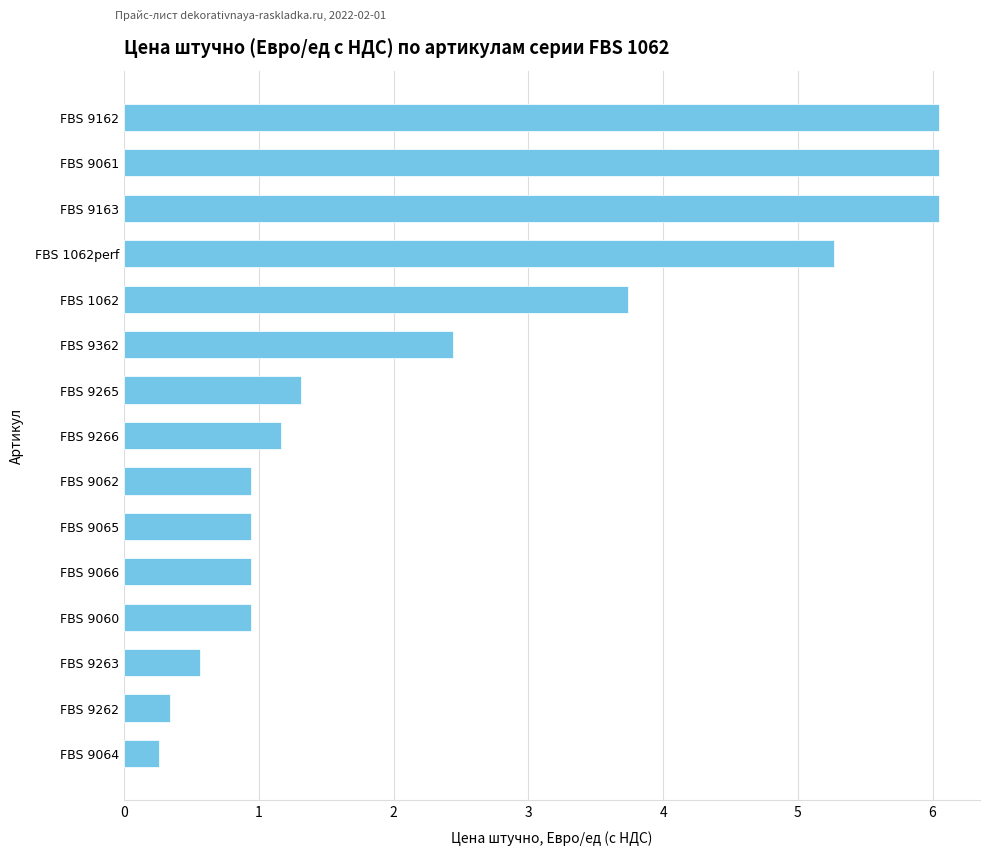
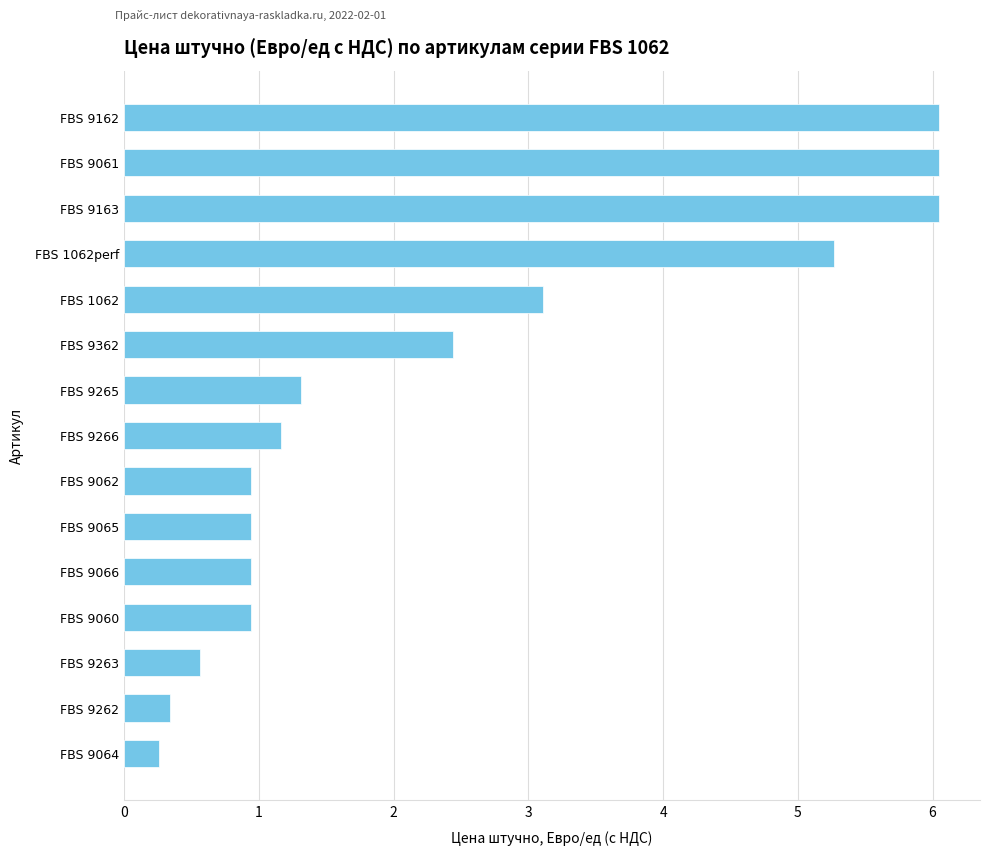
  {
    "FBS 9162": 6.05,
    "FBS 9061": 6.05,
    "FBS 9163": 6.05,
    "FBS 1062perf": 5.27,
-   "FBS 1062": 3.74,
+   "FBS 1062": 3.11,
    "FBS 9362": 2.44,
    "FBS 9265": 1.31,
    "FBS 9266": 1.16,
    "FBS 9062": 0.94,
    "FBS 9065": 0.94,
    "FBS 9066": 0.94,
    "FBS 9060": 0.94,
    "FBS 9263": 0.56,
    "FBS 9262": 0.34,
    "FBS 9064": 0.26
  }
